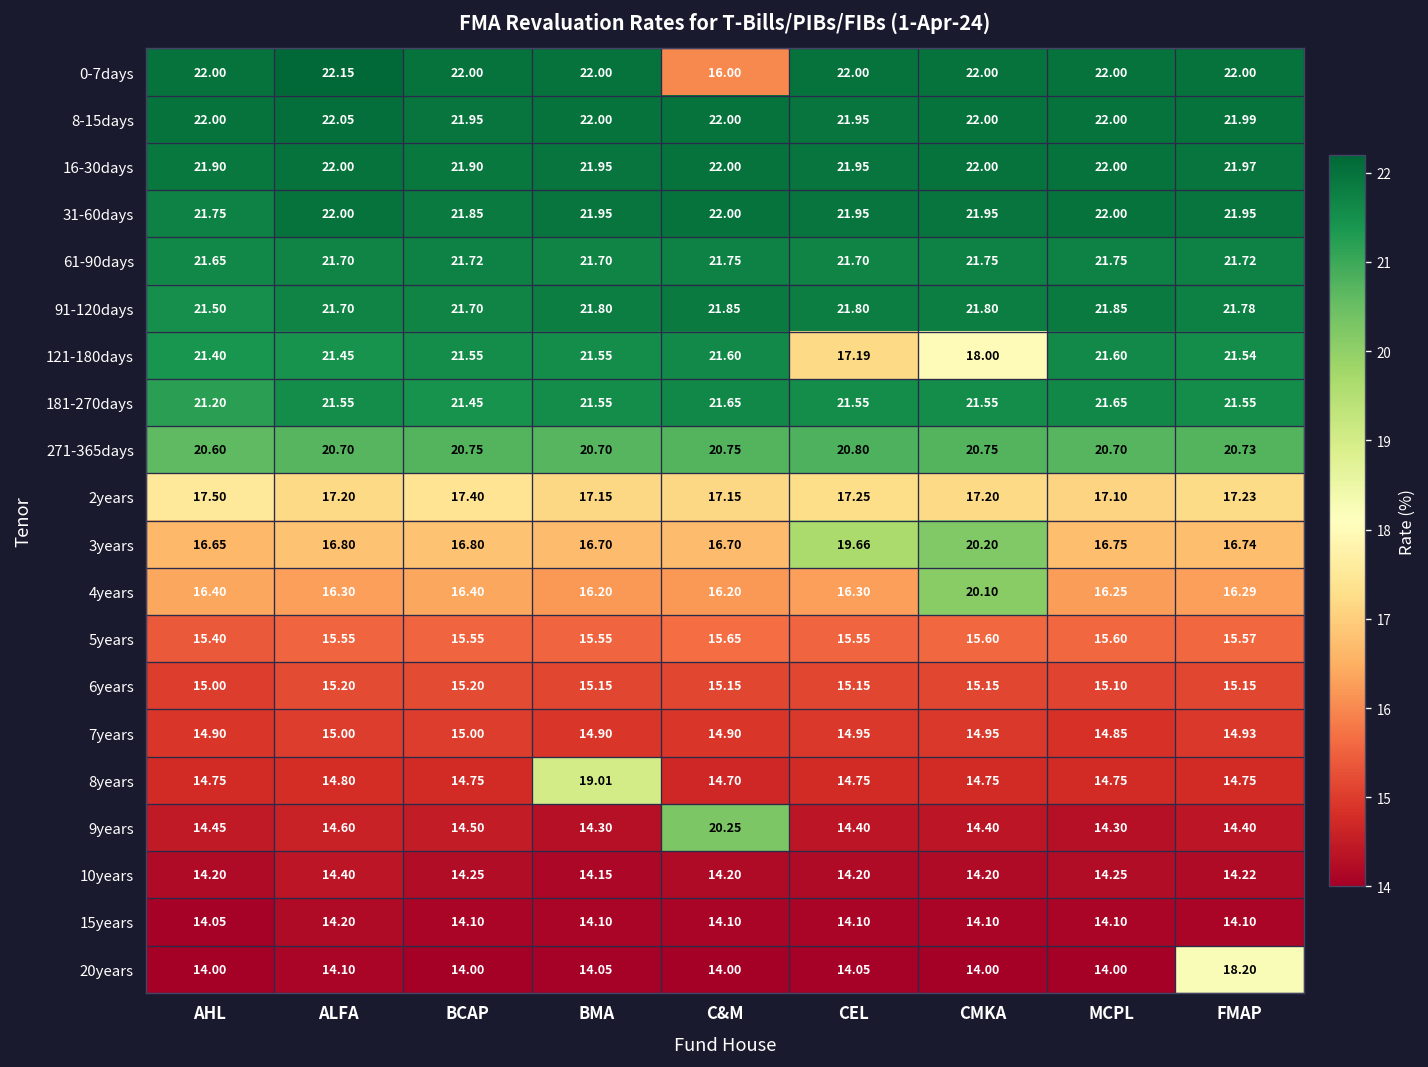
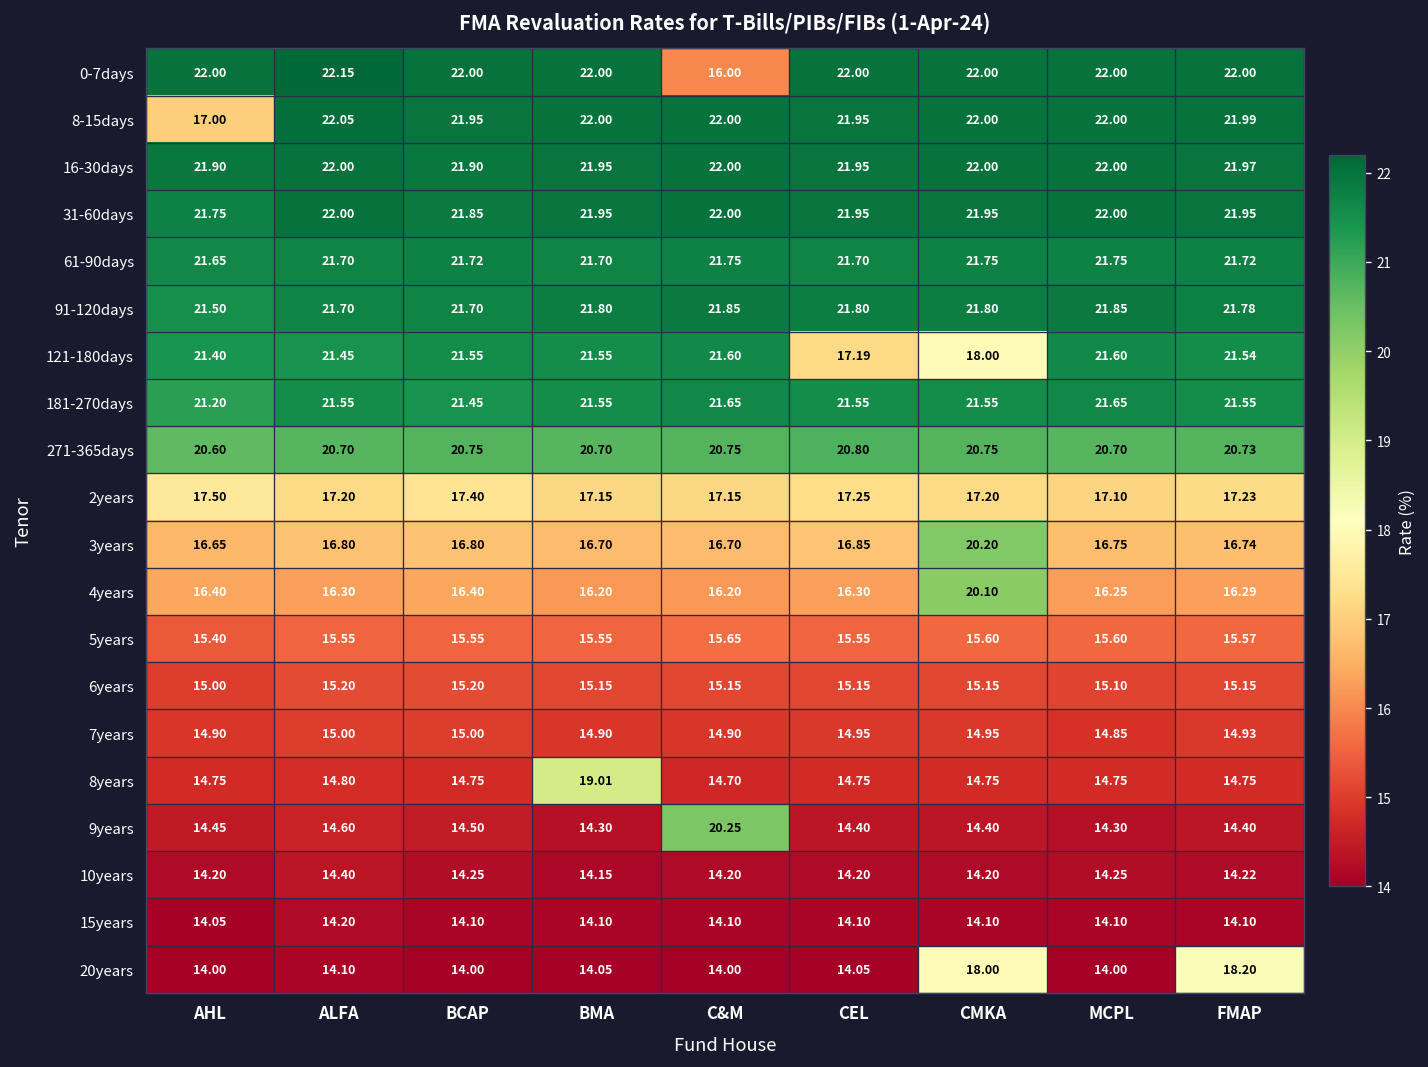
  {
    "0-7days": {
      "AHL": 22.00,
      "ALFA": 22.15,
      "BCAP": 22.00,
      "BMA": 22.00,
      "C&M": 16.00,
      "CEL": 22.00,
      "CMKA": 22.00,
      "MCPL": 22.00,
      "FMAP": 22.00
    },
    "8-15days": {
-     "AHL": 22.00,
+     "AHL": 17.00,
      "ALFA": 22.05,
      "BCAP": 21.95,
      "BMA": 22.00,
      "C&M": 22.00,
      "CEL": 21.95,
      "CMKA": 22.00,
      "MCPL": 22.00,
      "FMAP": 21.99
    },
    "16-30days": {
      "AHL": 21.90,
      "ALFA": 22.00,
      "BCAP": 21.90,
      "BMA": 21.95,
      "C&M": 22.00,
      "CEL": 21.95,
      "CMKA": 22.00,
      "MCPL": 22.00,
      "FMAP": 21.97
    },
    "31-60days": {
      "AHL": 21.75,
      "ALFA": 22.00,
      "BCAP": 21.85,
      "BMA": 21.95,
      "C&M": 22.00,
      "CEL": 21.95,
      "CMKA": 21.95,
      "MCPL": 22.00,
      "FMAP": 21.95
    },
    "61-90days": {
      "AHL": 21.65,
      "ALFA": 21.70,
      "BCAP": 21.72,
      "BMA": 21.70,
      "C&M": 21.75,
      "CEL": 21.70,
      "CMKA": 21.75,
      "MCPL": 21.75,
      "FMAP": 21.72
    },
    "91-120days": {
      "AHL": 21.50,
      "ALFA": 21.70,
      "BCAP": 21.70,
      "BMA": 21.80,
      "C&M": 21.85,
      "CEL": 21.80,
      "CMKA": 21.80,
      "MCPL": 21.85,
      "FMAP": 21.78
    },
    "121-180days": {
      "AHL": 21.40,
      "ALFA": 21.45,
      "BCAP": 21.55,
      "BMA": 21.55,
      "C&M": 21.60,
      "CEL": 17.19,
      "CMKA": 18.00,
      "MCPL": 21.60,
      "FMAP": 21.54
    },
    "181-270days": {
      "AHL": 21.20,
      "ALFA": 21.55,
      "BCAP": 21.45,
      "BMA": 21.55,
      "C&M": 21.65,
      "CEL": 21.55,
      "CMKA": 21.55,
      "MCPL": 21.65,
      "FMAP": 21.55
    },
    "271-365days": {
      "AHL": 20.60,
      "ALFA": 20.70,
      "BCAP": 20.75,
      "BMA": 20.70,
      "C&M": 20.75,
      "CEL": 20.80,
      "CMKA": 20.75,
      "MCPL": 20.70,
      "FMAP": 20.73
    },
    "2years": {
      "AHL": 17.50,
      "ALFA": 17.20,
      "BCAP": 17.40,
      "BMA": 17.15,
      "C&M": 17.15,
      "CEL": 17.25,
      "CMKA": 17.20,
      "MCPL": 17.10,
      "FMAP": 17.23
    },
    "3years": {
      "AHL": 16.65,
      "ALFA": 16.80,
      "BCAP": 16.80,
      "BMA": 16.70,
      "C&M": 16.70,
-     "CEL": 19.66,
+     "CEL": 16.85,
      "CMKA": 20.20,
      "MCPL": 16.75,
      "FMAP": 16.74
    },
    "4years": {
      "AHL": 16.40,
      "ALFA": 16.30,
      "BCAP": 16.40,
      "BMA": 16.20,
      "C&M": 16.20,
      "CEL": 16.30,
      "CMKA": 20.10,
      "MCPL": 16.25,
      "FMAP": 16.29
    },
    "5years": {
      "AHL": 15.40,
      "ALFA": 15.55,
      "BCAP": 15.55,
      "BMA": 15.55,
      "C&M": 15.65,
      "CEL": 15.55,
      "CMKA": 15.60,
      "MCPL": 15.60,
      "FMAP": 15.57
    },
    "6years": {
      "AHL": 15.00,
      "ALFA": 15.20,
      "BCAP": 15.20,
      "BMA": 15.15,
      "C&M": 15.15,
      "CEL": 15.15,
      "CMKA": 15.15,
      "MCPL": 15.10,
      "FMAP": 15.15
    },
    "7years": {
      "AHL": 14.90,
      "ALFA": 15.00,
      "BCAP": 15.00,
      "BMA": 14.90,
      "C&M": 14.90,
      "CEL": 14.95,
      "CMKA": 14.95,
      "MCPL": 14.85,
      "FMAP": 14.93
    },
    "8years": {
      "AHL": 14.75,
      "ALFA": 14.80,
      "BCAP": 14.75,
      "BMA": 19.01,
      "C&M": 14.70,
      "CEL": 14.75,
      "CMKA": 14.75,
      "MCPL": 14.75,
      "FMAP": 14.75
    },
    "9years": {
      "AHL": 14.45,
      "ALFA": 14.60,
      "BCAP": 14.50,
      "BMA": 14.30,
      "C&M": 20.25,
      "CEL": 14.40,
      "CMKA": 14.40,
      "MCPL": 14.30,
      "FMAP": 14.40
    },
    "10years": {
      "AHL": 14.20,
      "ALFA": 14.40,
      "BCAP": 14.25,
      "BMA": 14.15,
      "C&M": 14.20,
      "CEL": 14.20,
      "CMKA": 14.20,
      "MCPL": 14.25,
      "FMAP": 14.22
    },
    "15years": {
      "AHL": 14.05,
      "ALFA": 14.20,
      "BCAP": 14.10,
      "BMA": 14.10,
      "C&M": 14.10,
      "CEL": 14.10,
      "CMKA": 14.10,
      "MCPL": 14.10,
      "FMAP": 14.10
    },
    "20years": {
      "AHL": 14.00,
      "ALFA": 14.10,
      "BCAP": 14.00,
      "BMA": 14.05,
      "C&M": 14.00,
      "CEL": 14.05,
-     "CMKA": 14.00,
+     "CMKA": 18.00,
      "MCPL": 14.00,
      "FMAP": 18.20
    }
  }
